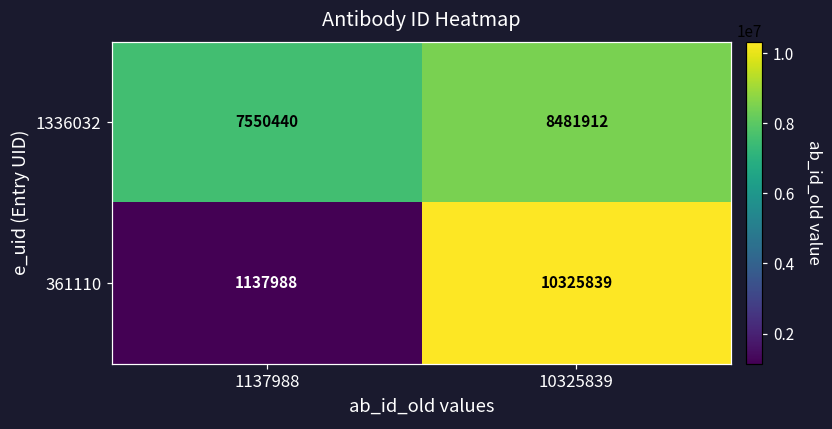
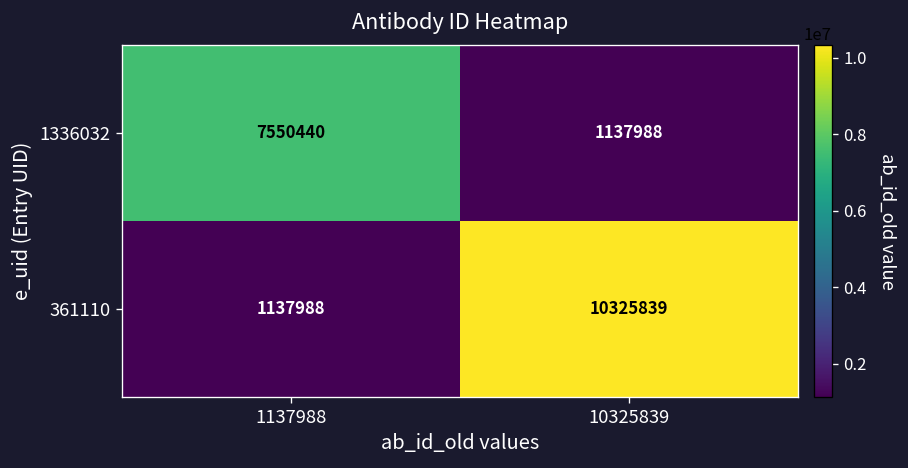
  {
    "1336032": {
      "1137988": 7550440,
-     "10325839": 8481912
+     "10325839": 1137988
    },
    "361110": {
      "1137988": 1137988,
      "10325839": 10325839
    }
  }
